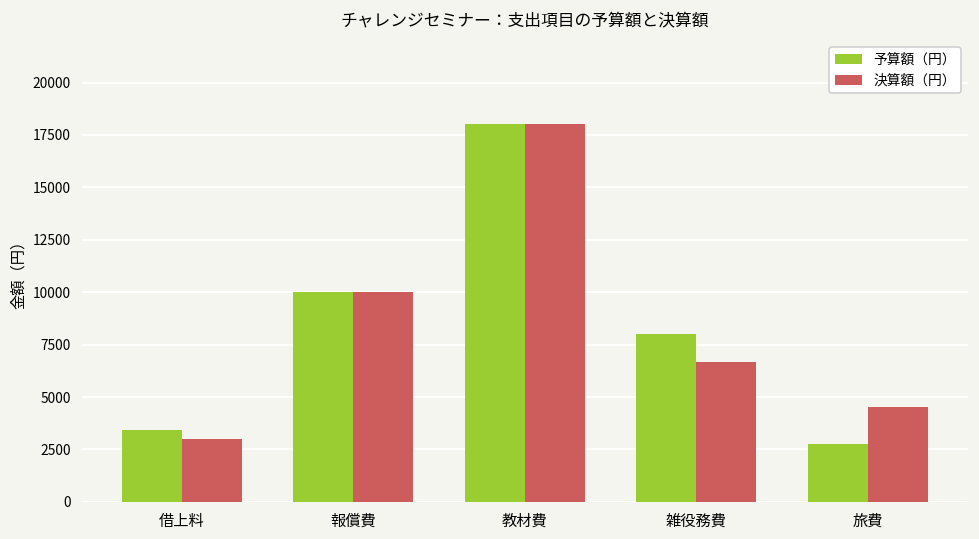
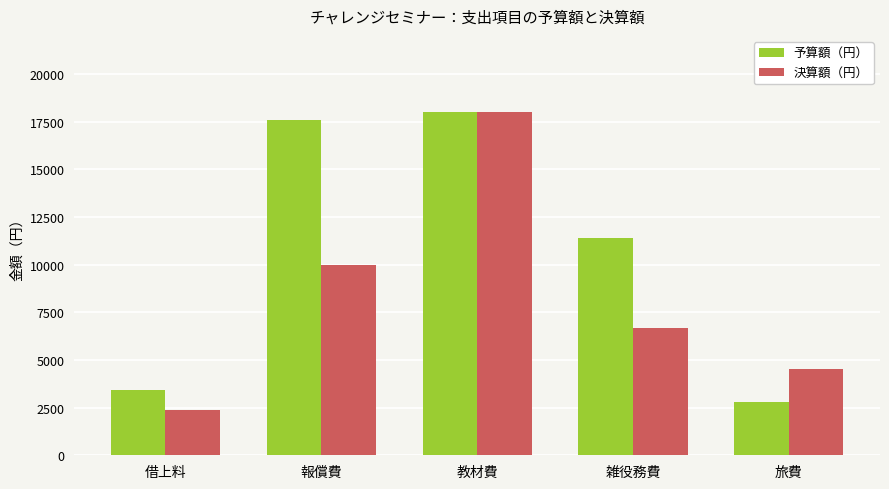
  {
    "予算額（円）": {
      "借上料": 3400,
-     "報償費": 10000,
+     "報償費": 17600,
      "教材費": 18000,
-     "雑役務費": 8000,
+     "雑役務費": 11400,
      "旅費": 2800
    },
    "決算額（円）": {
-     "借上料": 3000,
+     "借上料": 2400,
      "報償費": 10000,
      "教材費": 18000,
      "雑役務費": 6700,
      "旅費": 4500
    }
  }
